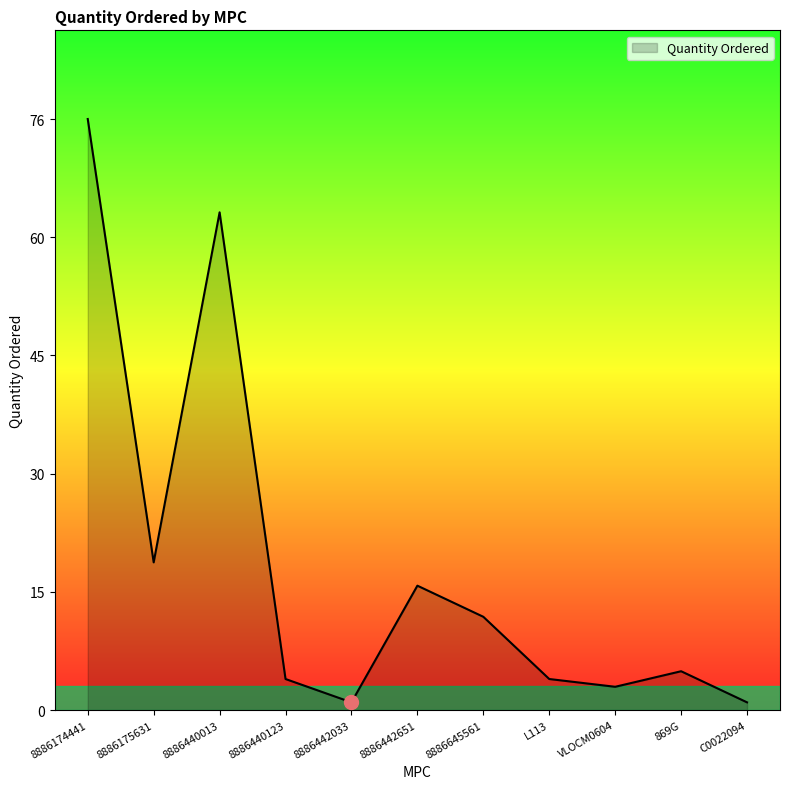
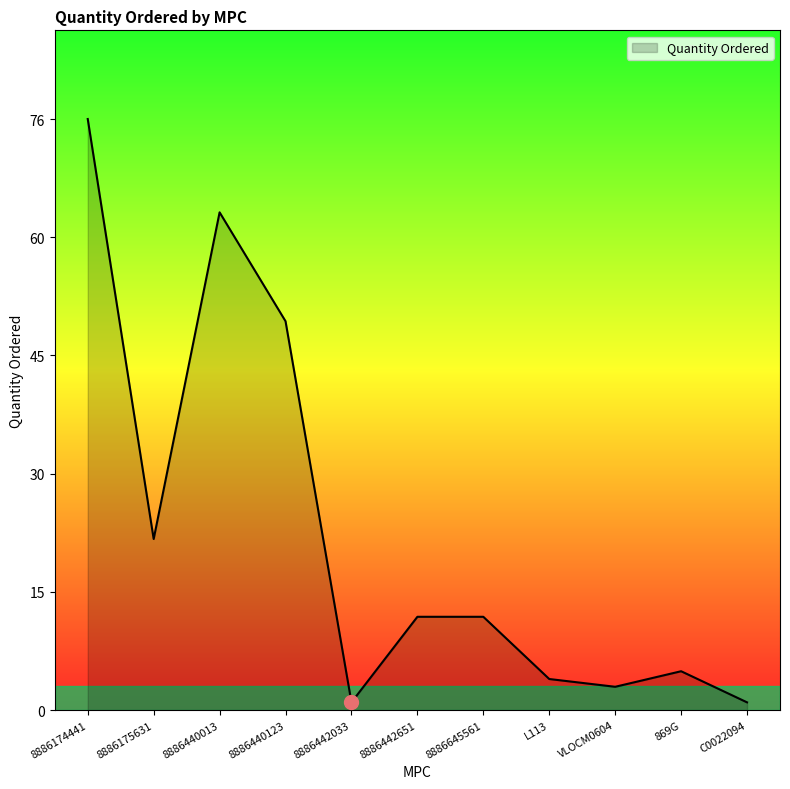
  {
    "Quantity Ordered": {
      "8886174441": 76,
-     "8886175631": 19,
+     "8886175631": 22,
      "8886440013": 64,
-     "8886440123": 4,
-     "8886442651": 16,
+     "8886440123": 50,
+     "8886442651": 12,
      "8886645561": 12,
      "L113": 4,
      "869G": 5
    }
  }
